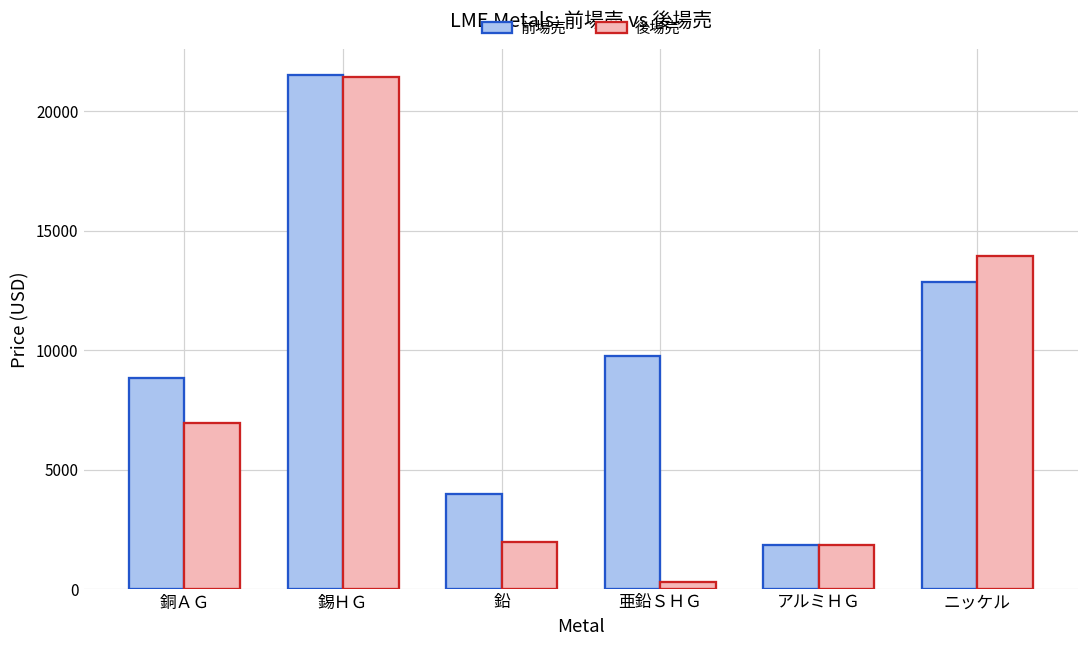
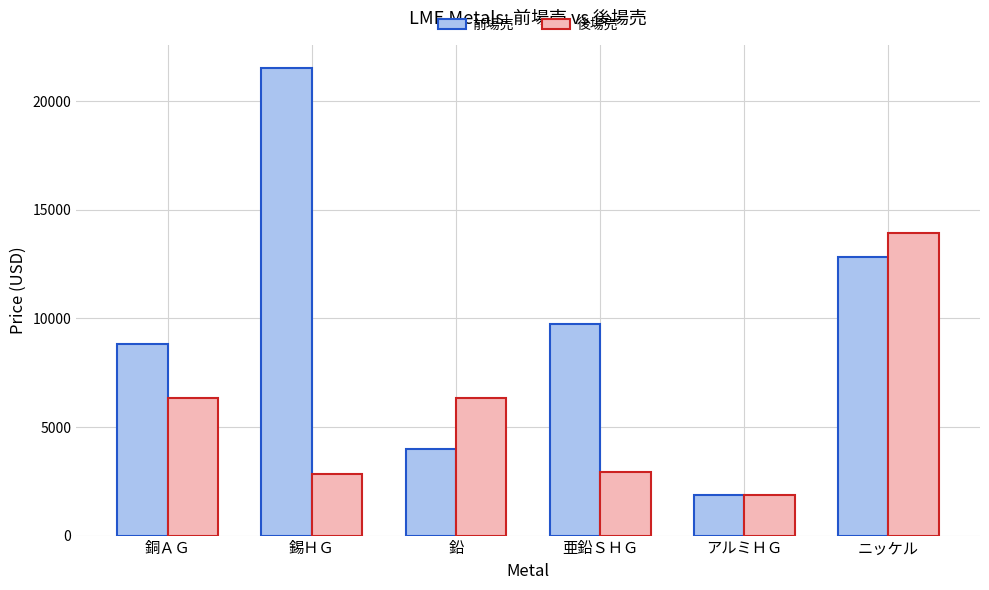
  {
    "前場売": {
      "銅ＡＧ": 8800,
      "錫ＨＧ": 21500,
      "鉛": 4000,
      "亜鉛ＳＨＧ": 9800,
      "アルミＨＧ": 1800,
      "ニッケル": 12900
    },
    "後場売": {
-     "銅ＡＧ": 7000,
-     "錫ＨＧ": 21500,
-     "鉛": 2000,
-     "亜鉛ＳＨＧ": 300,
+     "銅ＡＧ": 6300,
+     "錫ＨＧ": 2900,
+     "鉛": 6300,
+     "亜鉛ＳＨＧ": 2900,
      "アルミＨＧ": 1900,
      "ニッケル": 14000
    }
  }
